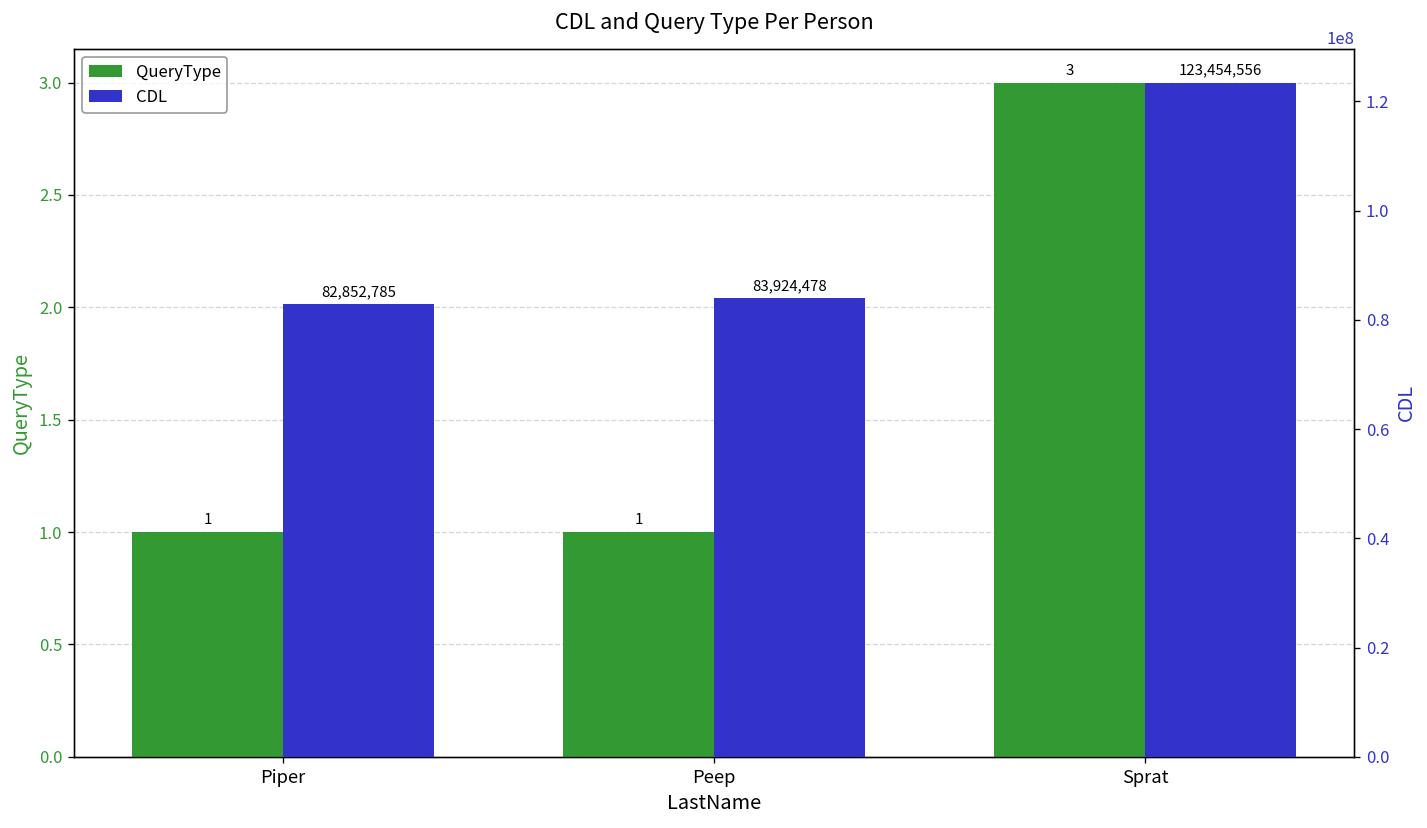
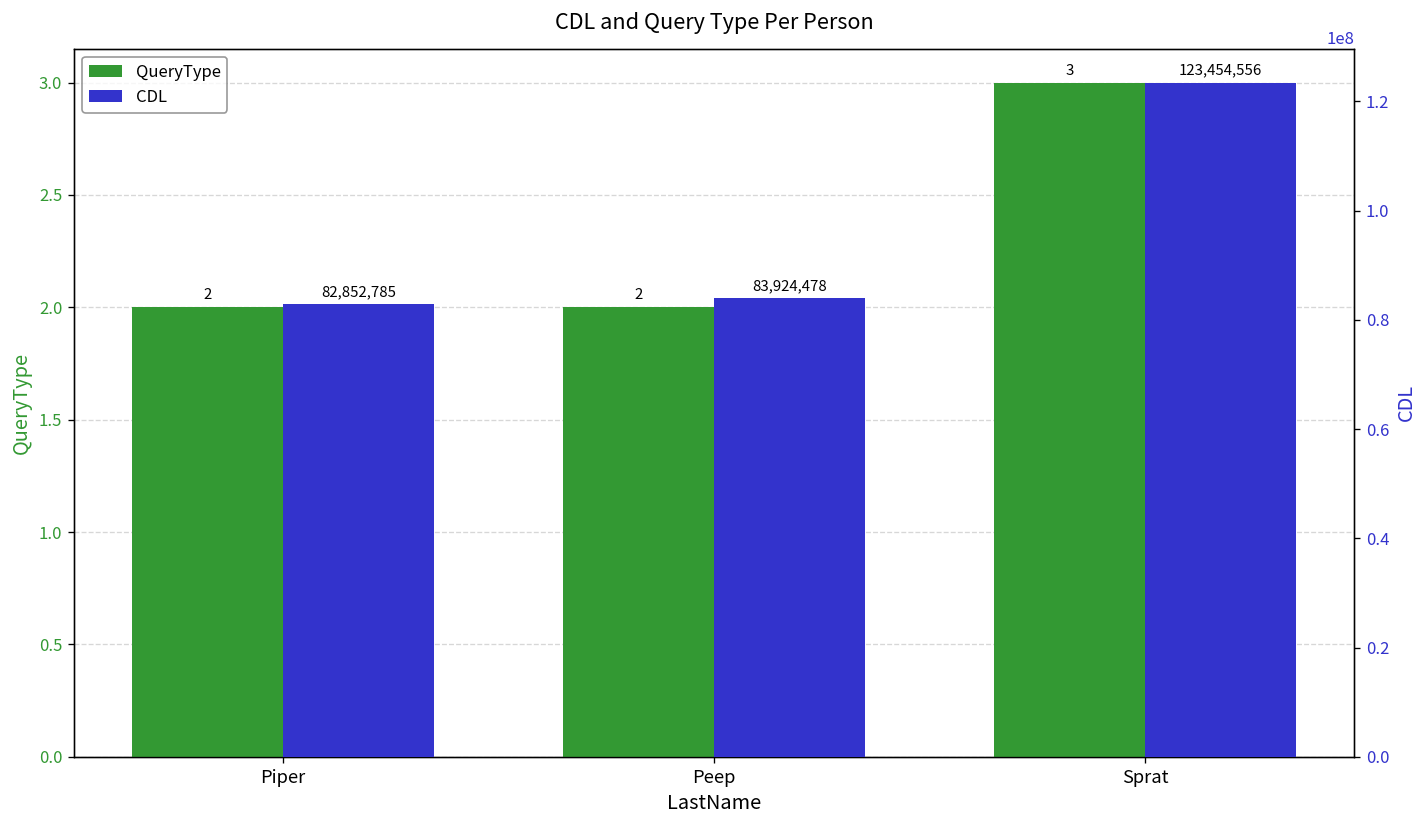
  {
    "QueryType": {
-     "Piper": "1",
-     "Peep": "1",
+     "Piper": "2",
+     "Peep": "2",
      "Sprat": "3"
    },
    "CDL": {
      "Piper": "82,852,785",
      "Peep": "83,924,478",
      "Sprat": "123,454,556"
    }
  }
